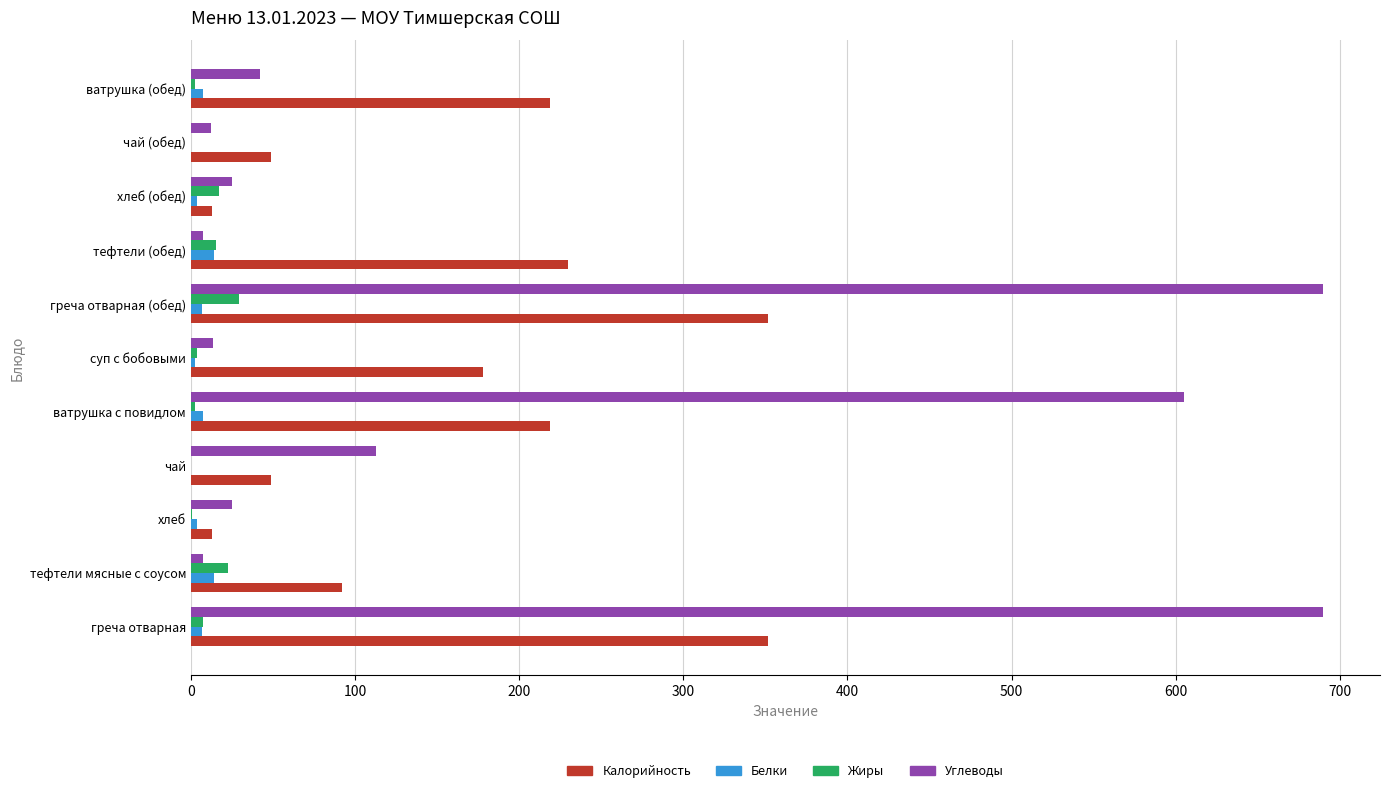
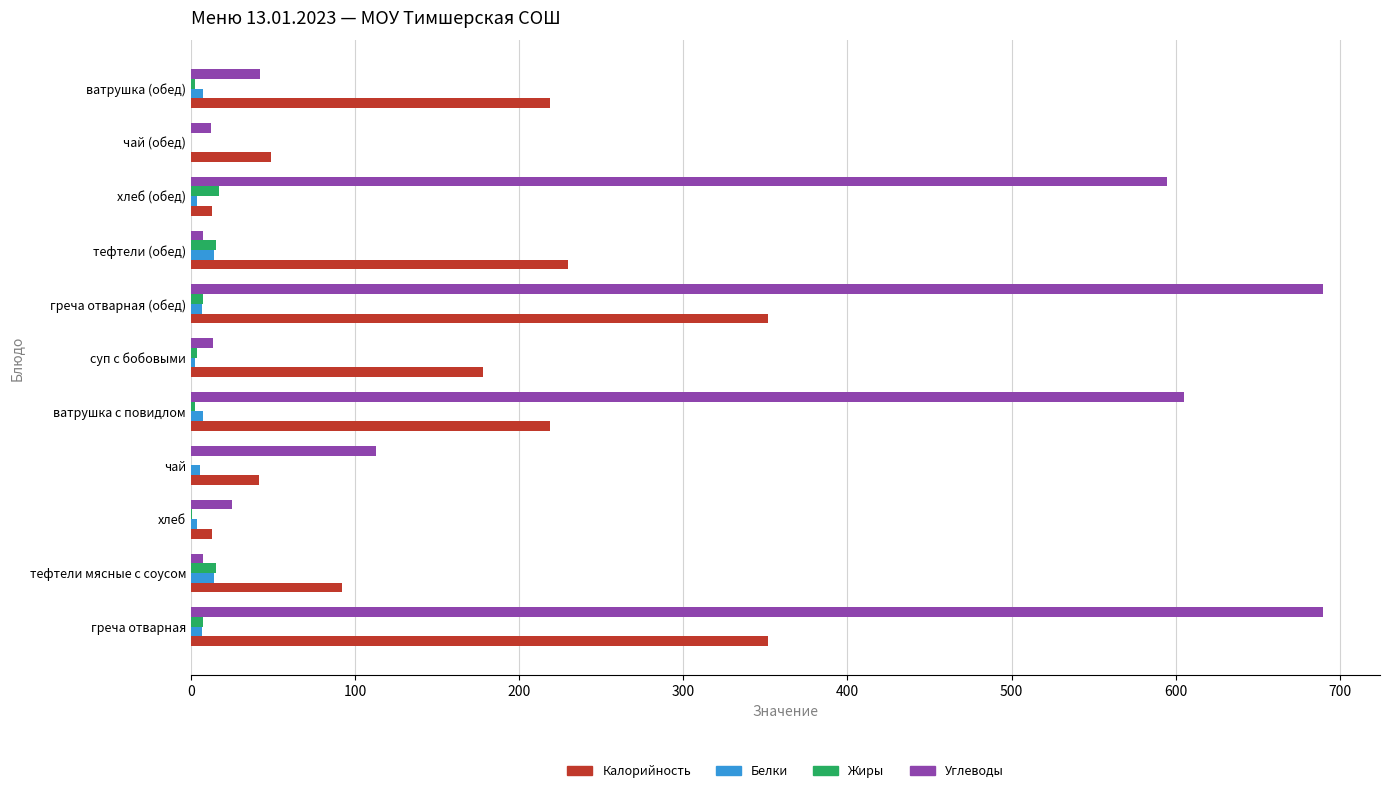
  {
    "Калорийность": {
      "ватрушка (обед)": 219,
      "чай (обед)": 49,
      "хлеб (обед)": 13,
      "тефтели (обед)": 230,
      "греча отварная (обед)": 352,
      "суп с бобовыми": 178,
      "ватрушка с повидлом": 219,
-     "чай": 49,
+     "чай": 42,
      "хлеб": 13,
      "тефтели мясные с соусом": 92,
      "греча отварная": 352
    },
    "Белки": {
      "ватрушка (обед)": 7,
      "хлеб (обед)": 4,
      "тефтели (обед)": 14,
      "греча отварная (обед)": 7,
      "суп с бобовыми": 2,
      "ватрушка с повидлом": 7,
-     "чай": 0,
+     "чай": 5,
      "хлеб": 4,
      "тефтели мясные с соусом": 14,
      "греча отварная": 7
    },
    "Жиры": {
      "ватрушка (обед)": 3,
      "чай (обед)": 0,
      "хлеб (обед)": 17,
      "тефтели (обед)": 15,
-     "греча отварная (обед)": 29,
+     "греча отварная (обед)": 7,
      "суп с бобовыми": 4,
      "ватрушка с повидлом": 3,
      "чай": 0,
-     "тефтели мясные с соусом": 22,
+     "тефтели мясные с соусом": 15,
      "греча отварная": 7
    },
    "Углеводы": {
      "ватрушка (обед)": 42,
      "чай (обед)": 12,
-     "хлеб (обед)": 25,
+     "хлеб (обед)": 595,
      "тефтели (обед)": 7,
      "греча отварная (обед)": 690,
      "суп с бобовыми": 14,
      "ватрушка с повидлом": 605,
      "чай": 113,
      "хлеб": 25,
      "тефтели мясные с соусом": 7,
      "греча отварная": 690
    }
  }
